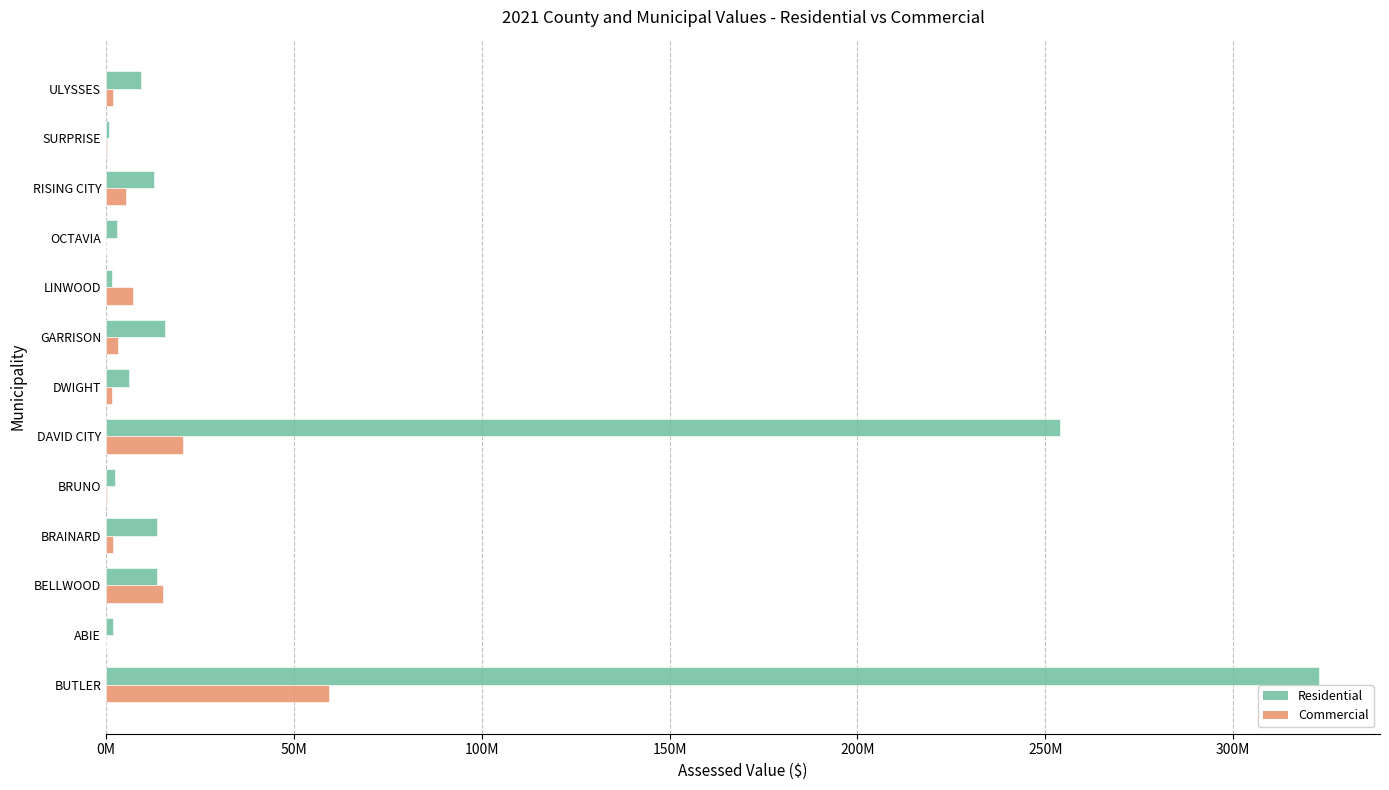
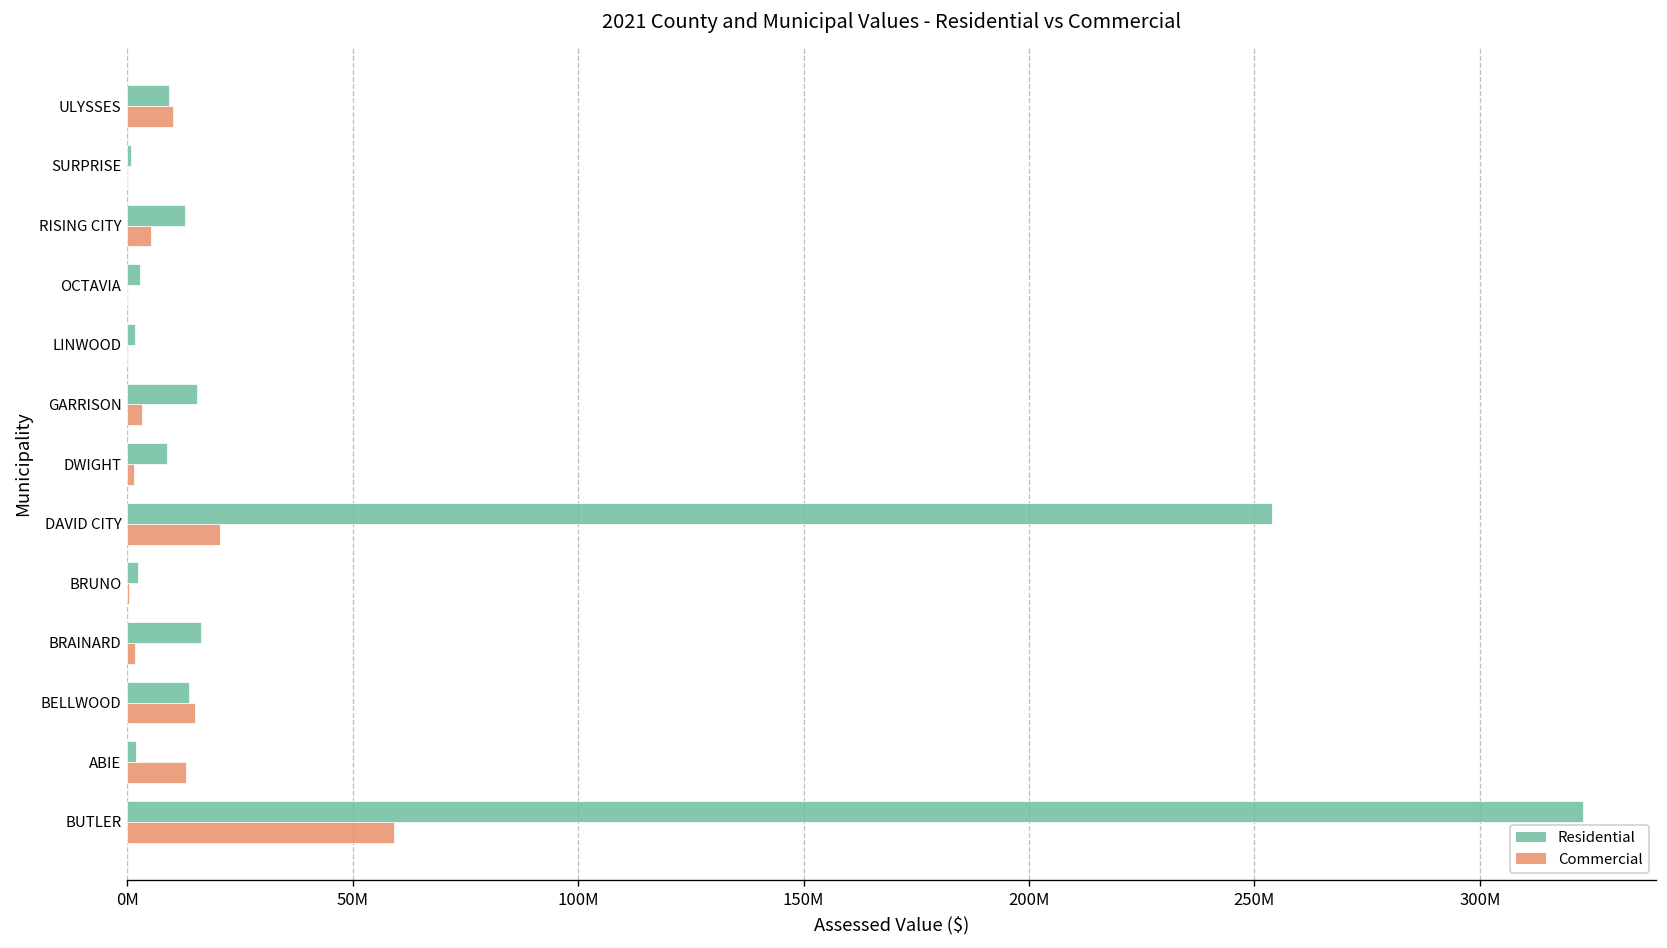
  {
    "Residential": {
      "ULYSSES": 9000000,
      "SURPRISE": 1000000,
      "RISING CITY": 13000000,
      "OCTAVIA": 3000000,
      "LINWOOD": 2000000,
      "GARRISON": 16000000,
-     "DWIGHT": 6000000,
+     "DWIGHT": 9000000,
      "DAVID CITY": 254000000,
      "BRUNO": 2000000,
-     "BRAINARD": 14000000,
+     "BRAINARD": 16000000,
      "BELLWOOD": 14000000,
      "ABIE": 2000000,
      "BUTLER": 323000000
    },
    "Commercial": {
-     "ULYSSES": 2000000,
+     "ULYSSES": 10000000,
      "RISING CITY": 5000000,
      "OCTAVIA": 0,
-     "LINWOOD": 7000000,
+     "LINWOOD": 0,
      "GARRISON": 3000000,
      "DWIGHT": 1000000,
      "DAVID CITY": 21000000,
      "BRAINARD": 2000000,
      "BELLWOOD": 15000000,
-     "ABIE": 0,
+     "ABIE": 13000000,
      "BUTLER": 59000000
    }
  }
